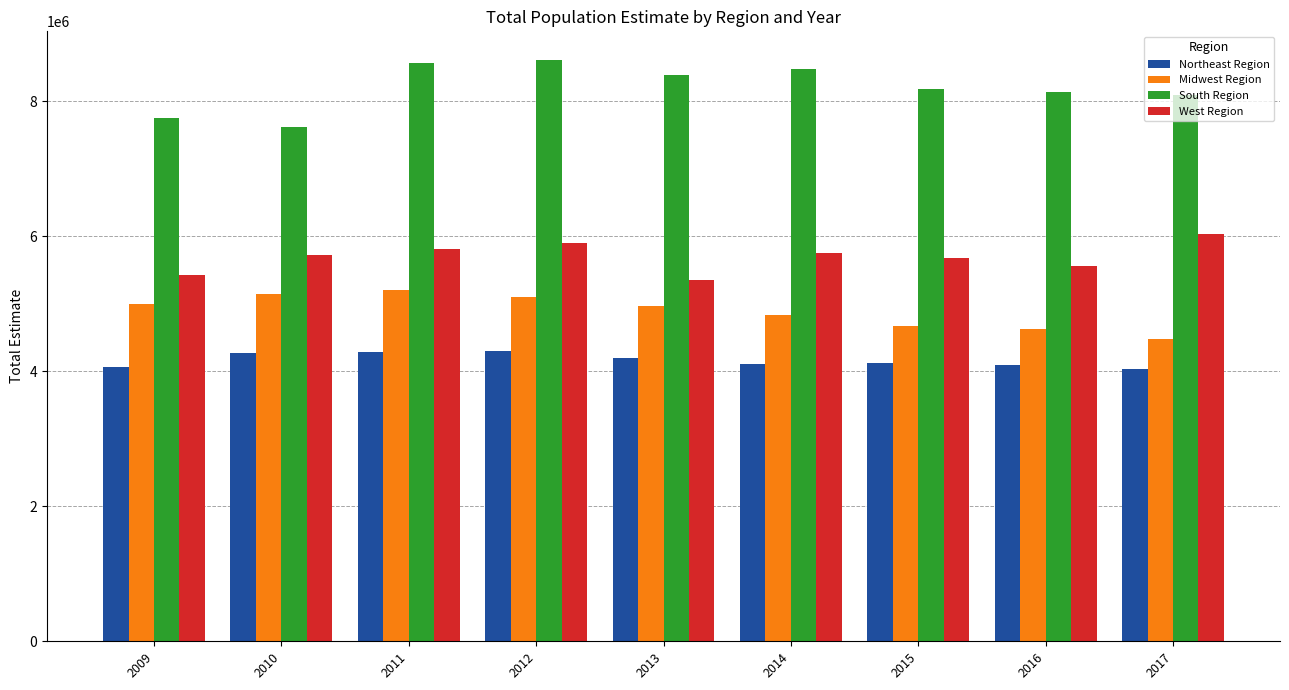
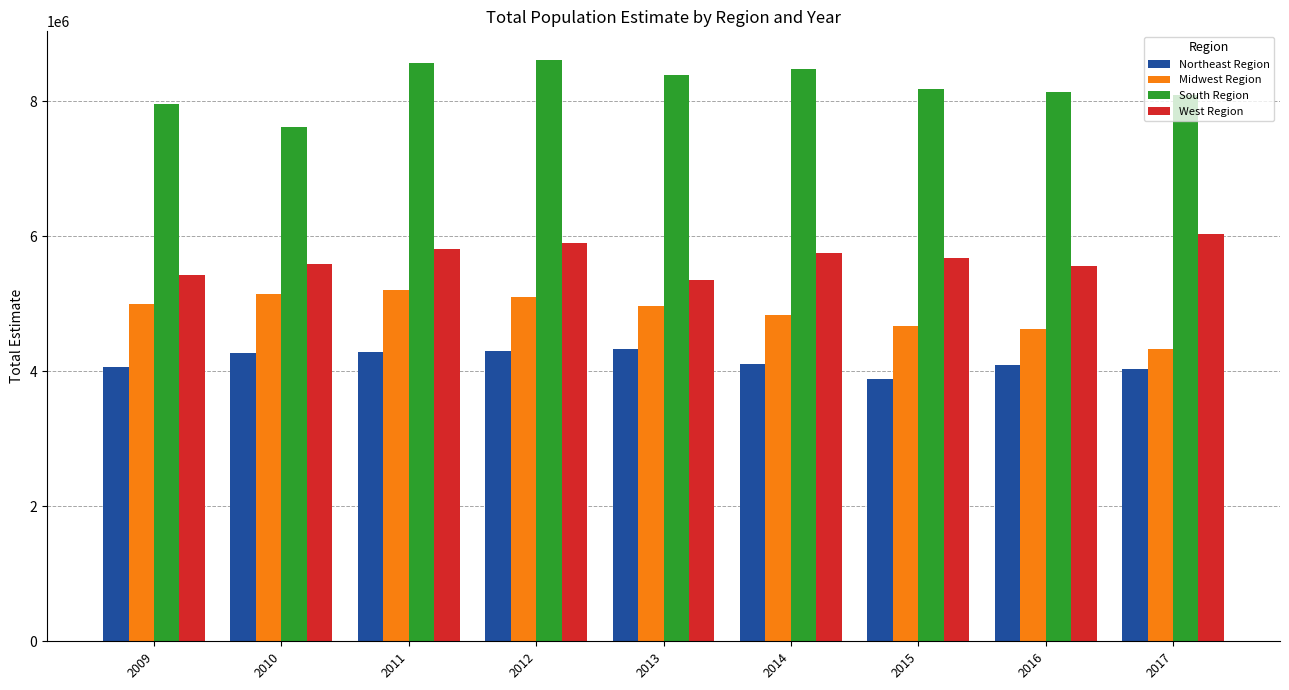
  {
    "Northeast Region": {
      "2009": 4100000,
      "2010": 4300000,
      "2011": 4300000,
      "2012": 4300000,
-     "2013": 4200000,
+     "2013": 4300000,
      "2014": 4100000,
-     "2015": 4100000,
+     "2015": 3900000,
      "2016": 4100000,
      "2017": 4000000
    },
    "Midwest Region": {
      "2009": 5000000,
      "2010": 5100000,
      "2011": 5200000,
      "2012": 5100000,
      "2013": 5000000,
      "2014": 4800000,
      "2015": 4700000,
      "2016": 4600000,
-     "2017": 4500000
+     "2017": 4300000
    },
    "South Region": {
-     "2009": 7800000,
+     "2009": 8000000,
      "2010": 7600000,
      "2011": 8600000,
      "2012": 8600000,
      "2013": 8400000,
      "2014": 8500000,
      "2015": 8200000,
      "2016": 8100000
    },
    "West Region": {
      "2009": 5400000,
-     "2010": 5700000,
+     "2010": 5600000,
      "2011": 5800000,
      "2012": 5900000,
      "2013": 5400000,
      "2014": 5800000,
      "2015": 5700000,
      "2016": 5600000,
      "2017": 6000000
    }
  }
